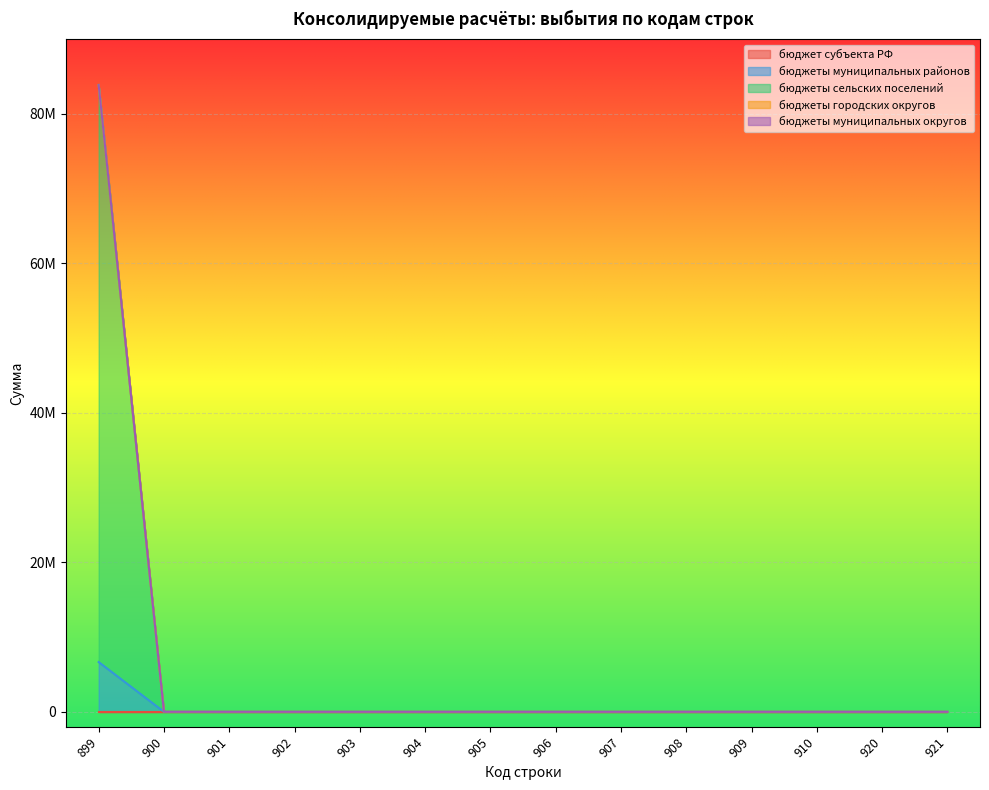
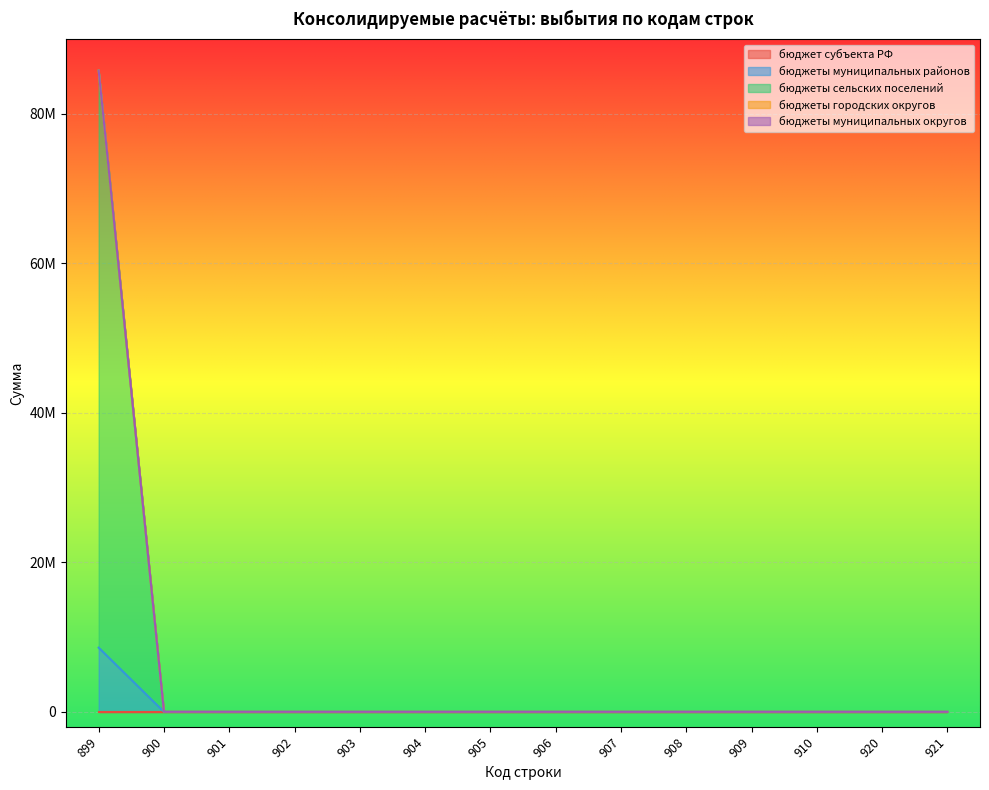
  {
    "бюджет субъекта РФ": {
      "899": 0
    },
    "бюджеты муниципальных районов": {
-     "899": 7000000
+     "899": 9000000
    }
  }
